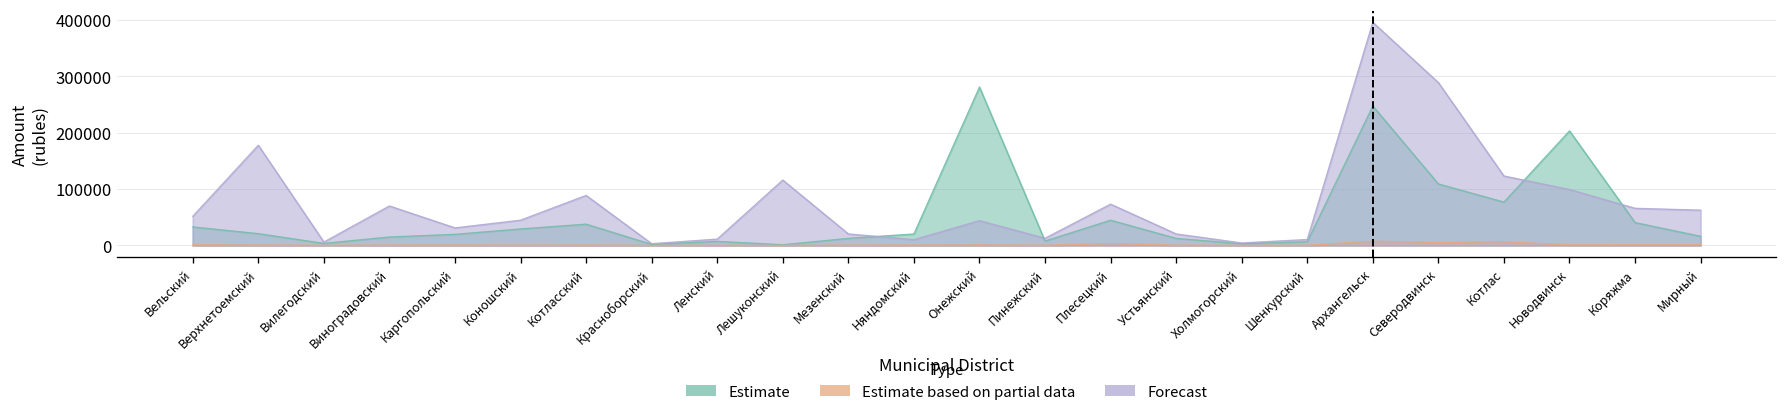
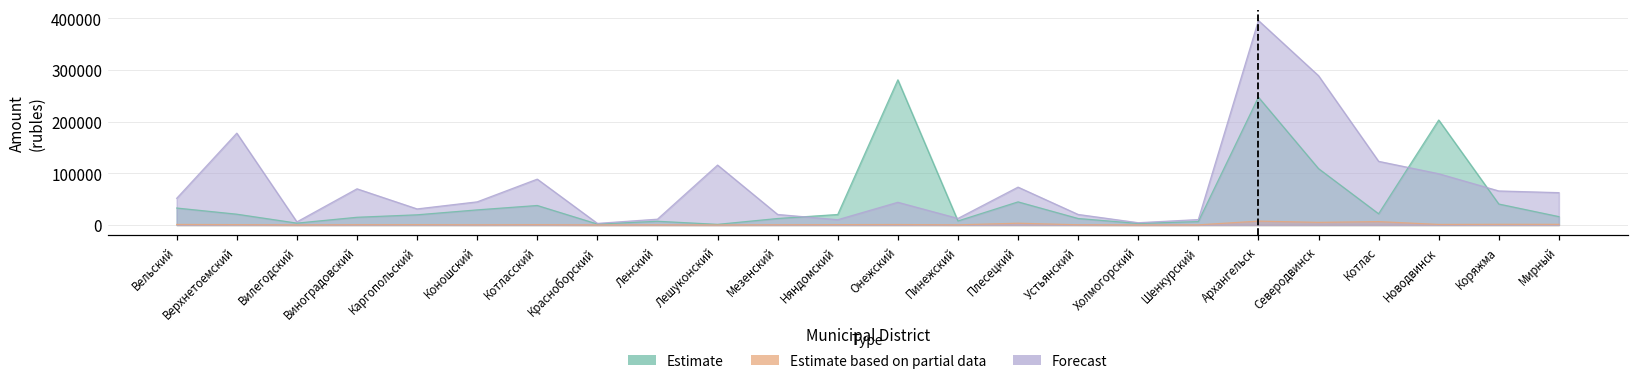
  {
    "Estimate": {
      "Вельский": 30000,
      "Верхнетоемский": 20000,
      "Виноградовский": 10000,
      "Каргопольский": 20000,
      "Коношский": 30000,
      "Котласский": 40000,
      "Мезенский": 10000,
      "Няндомский": 20000,
      "Онежский": 280000,
      "Плесецкий": 40000,
      "Устьянский": 10000,
      "Архангельск": 250000,
      "Северодвинск": 110000,
-     "Котлас": 80000,
+     "Котлас": 20000,
      "Новодвинск": 200000,
      "Коряжма": 40000,
      "Мирный": 20000
    },
    "Estimate based on partial data": {
      "Вельский": 0,
      "Верхнетоемский": 0,
      "Виноградовский": 0,
      "Каргопольский": 0,
      "Коношский": 0,
      "Котласский": 0,
      "Ленский": 0,
      "Мезенский": 0,
      "Няндомский": 0,
      "Онежский": 0,
      "Пинежский": 0,
      "Плесецкий": 0,
      "Устьянский": 0,
      "Шенкурский": 0,
      "Архангельск": 10000,
      "Северодвинск": 10000,
      "Котлас": 10000,
      "Новодвинск": 0,
      "Коряжма": 0,
      "Мирный": 0
    },
    "Forecast": {
      "Вельский": 50000,
      "Верхнетоемский": 180000,
      "Виноградовский": 70000,
      "Каргопольский": 30000,
      "Коношский": 40000,
      "Котласский": 90000,
      "Лешуконский": 120000,
      "Мезенский": 20000,
      "Няндомский": 10000,
      "Онежский": 40000,
      "Плесецкий": 70000,
      "Устьянский": 20000,
      "Архангельск": 400000,
      "Северодвинск": 290000,
      "Котлас": 120000,
      "Новодвинск": 100000,
      "Коряжма": 70000,
      "Мирный": 60000
    }
  }
